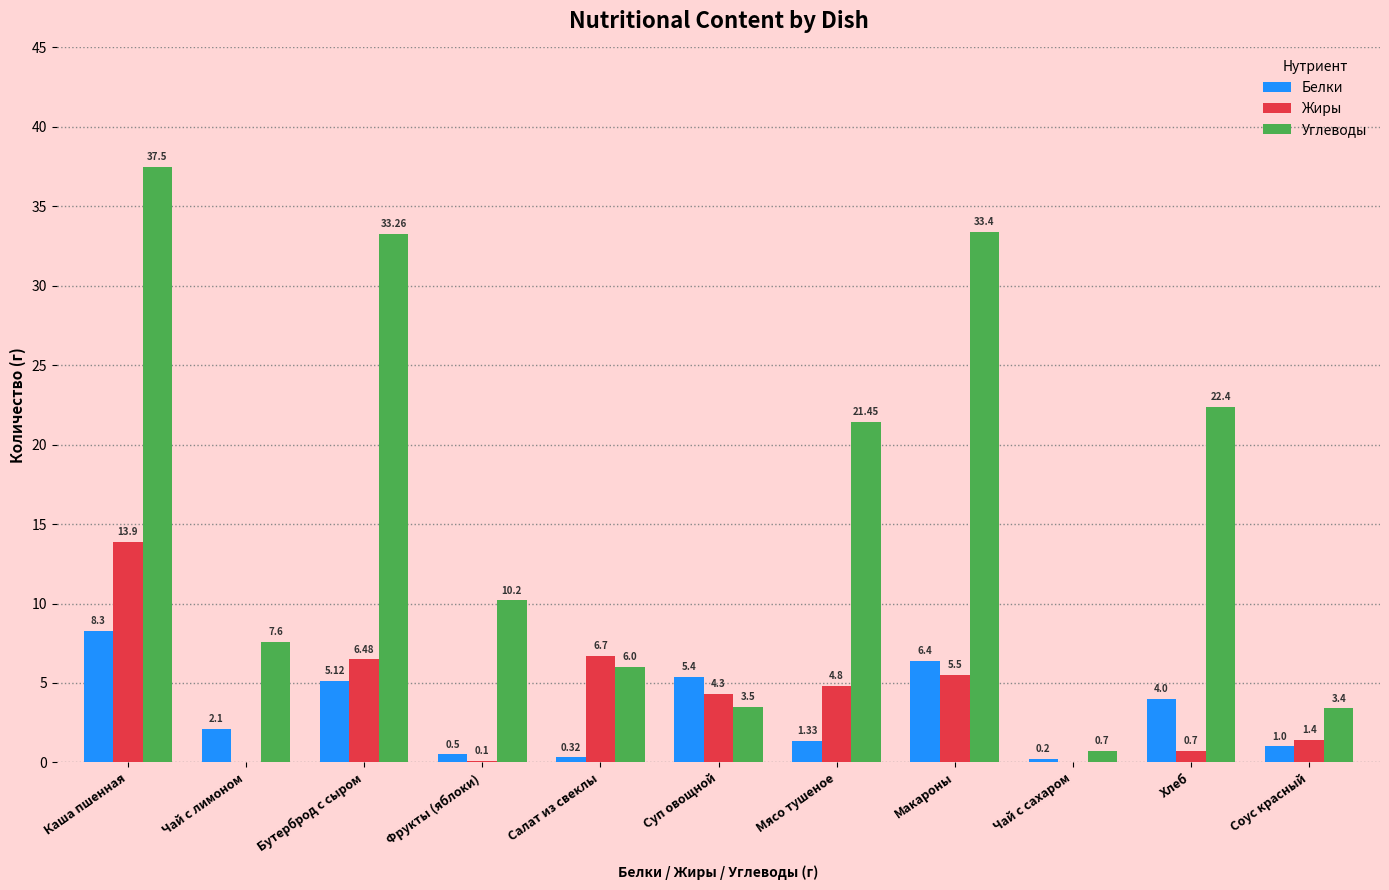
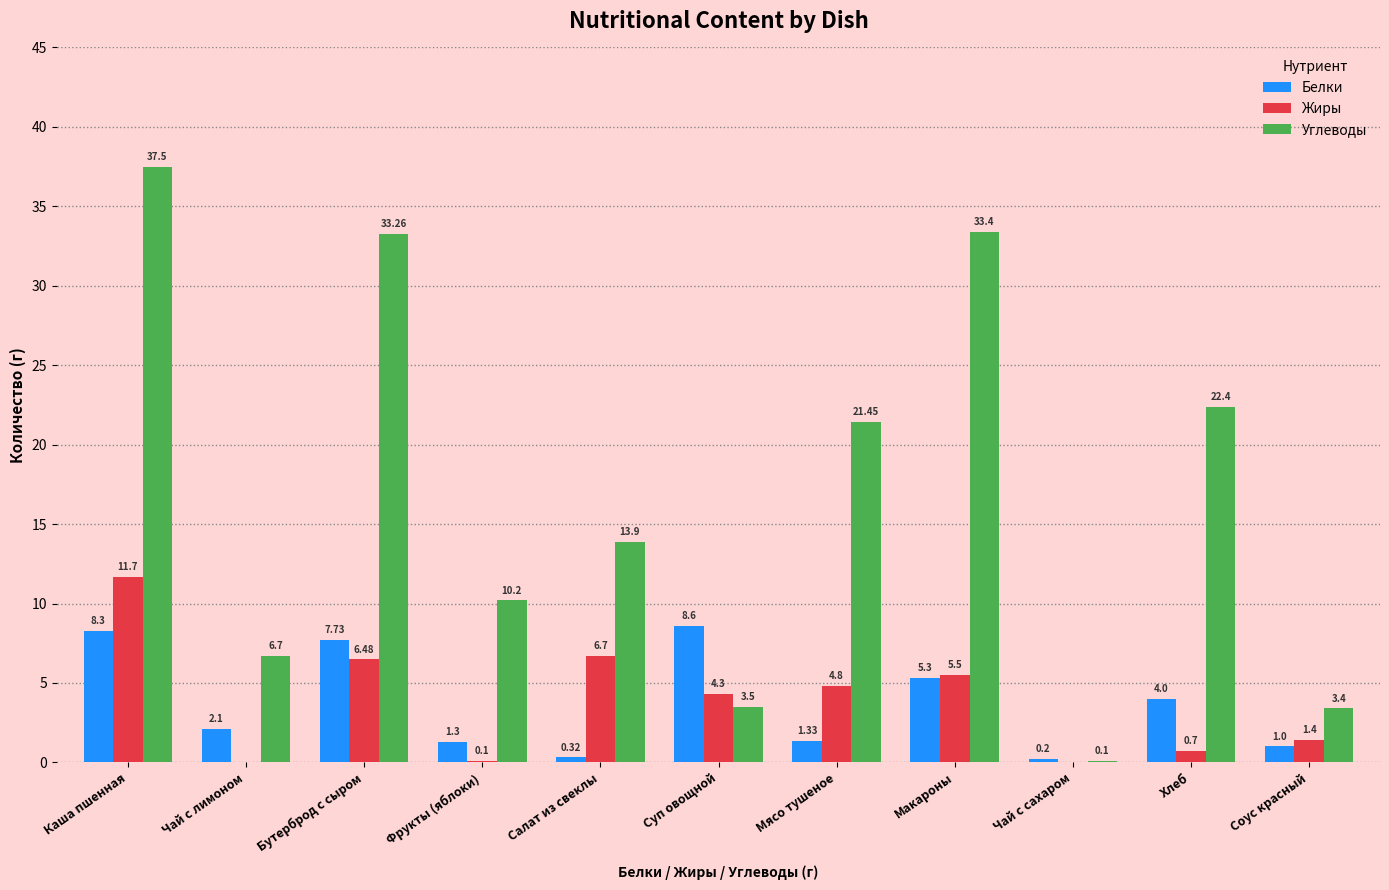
  {
    "Белки": {
      "Каша пшенная": 8.3,
      "Чай с лимоном": 2.1,
-     "Бутерброд с сыром": 5.12,
-     "Фрукты (яблоки)": 0.5,
+     "Бутерброд с сыром": 7.73,
+     "Фрукты (яблоки)": 1.3,
      "Салат из свеклы": 0.32,
-     "Суп овощной": 5.4,
+     "Суп овощной": 8.6,
      "Мясо тушеное": 1.33,
-     "Макароны": 6.4,
+     "Макароны": 5.3,
      "Чай с сахаром": 0.2,
      "Хлеб": 4.0,
      "Соус красный": 1.0
    },
    "Жиры": {
-     "Каша пшенная": 13.9,
+     "Каша пшенная": 11.7,
      "Бутерброд с сыром": 6.48,
      "Фрукты (яблоки)": 0.1,
      "Салат из свеклы": 6.7,
      "Суп овощной": 4.3,
      "Мясо тушеное": 4.8,
      "Макароны": 5.5,
      "Хлеб": 0.7,
      "Соус красный": 1.4
    },
    "Углеводы": {
      "Каша пшенная": 37.5,
-     "Чай с лимоном": 7.6,
+     "Чай с лимоном": 6.7,
      "Бутерброд с сыром": 33.26,
      "Фрукты (яблоки)": 10.2,
-     "Салат из свеклы": 6.0,
+     "Салат из свеклы": 13.9,
      "Суп овощной": 3.5,
      "Мясо тушеное": 21.45,
      "Макароны": 33.4,
-     "Чай с сахаром": 0.7,
+     "Чай с сахаром": 0.1,
      "Хлеб": 22.4,
      "Соус красный": 3.4
    }
  }
